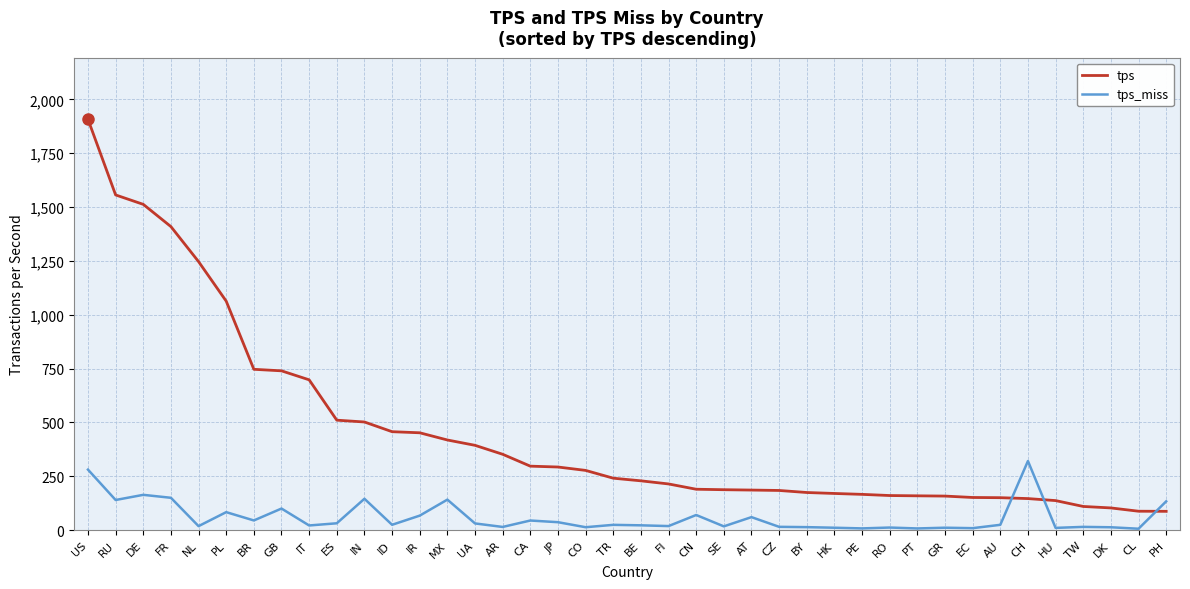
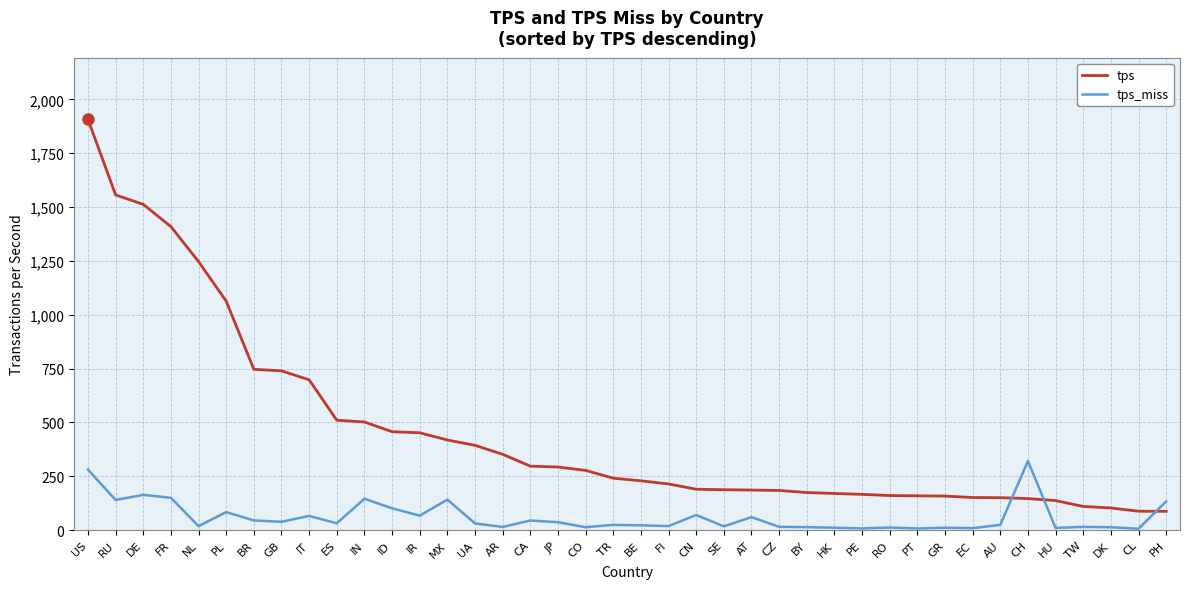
  {
    "tps_miss": {
      "US": 280,
      "RU": 140,
      "DE": 160,
      "FR": 150,
      "NL": 20,
      "PL": 80,
      "BR": 40,
-     "GB": 100,
-     "IT": 20,
+     "GB": 40,
+     "IT": 70,
      "ES": 30,
      "IN": 150,
-     "ID": 20,
+     "ID": 100,
      "IR": 70,
      "MX": 140,
      "UA": 30,
      "AR": 10,
      "CA": 40,
      "JP": 40,
      "CO": 10,
      "TR": 20,
      "BE": 20,
      "FI": 20,
      "CN": 70,
      "SE": 20,
      "AT": 60,
      "CZ": 20,
      "BY": 10,
      "HK": 10,
      "PE": 10,
      "RO": 10,
      "PT": 10,
      "GR": 10,
      "EC": 10,
      "AU": 20,
      "CH": 320,
      "HU": 10,
      "TW": 10,
      "DK": 10,
      "CL": 10,
      "PH": 130
    }
  }
